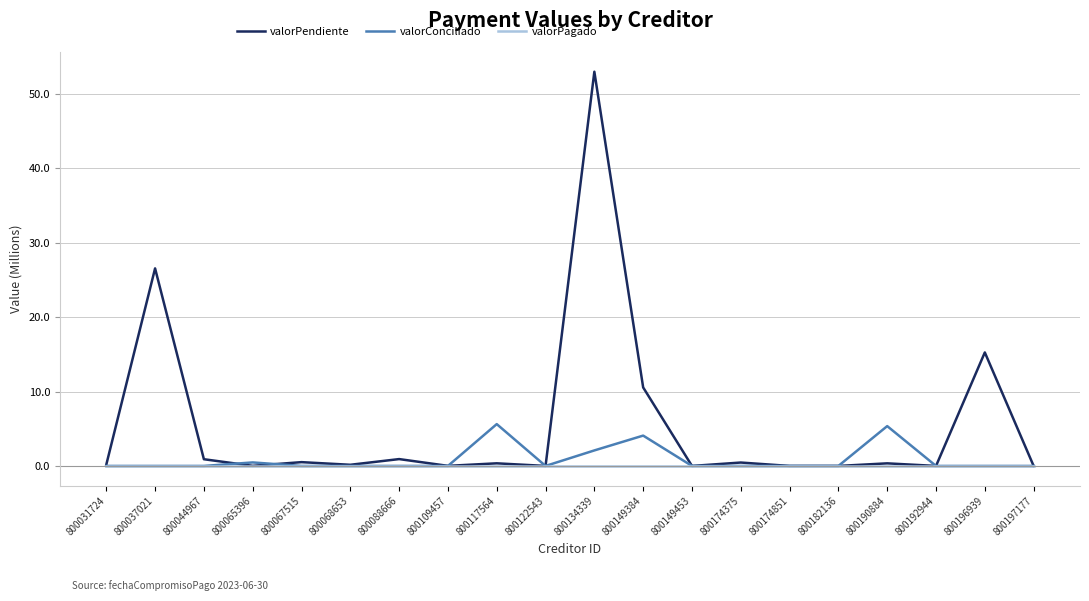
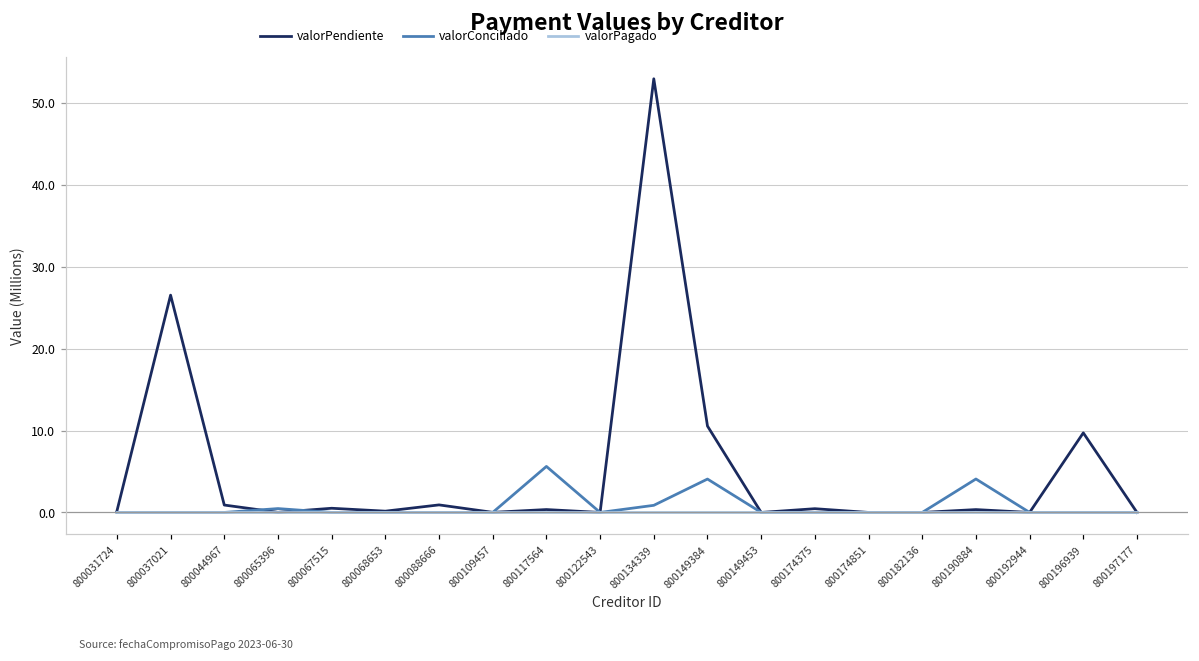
  {
    "valorPendiente": {
      "800037021": 27,
      "800044967": 1,
      "800067515": 1,
      "800088666": 1,
      "800117564": 0,
      "800134339": 53,
      "800149384": 11,
      "800174375": 0,
      "800190884": 0,
-     "800196939": 15
+     "800196939": 10
    },
    "valorConciliado": {
      "800065396": 0,
      "800117564": 6,
-     "800134339": 2,
+     "800134339": 1,
      "800149384": 4,
-     "800190884": 5
+     "800190884": 4
    },
    "valorPagado": {
      "800117564": 0,
      "800134339": 0,
      "800149384": 0,
      "800190884": 0
    }
  }
